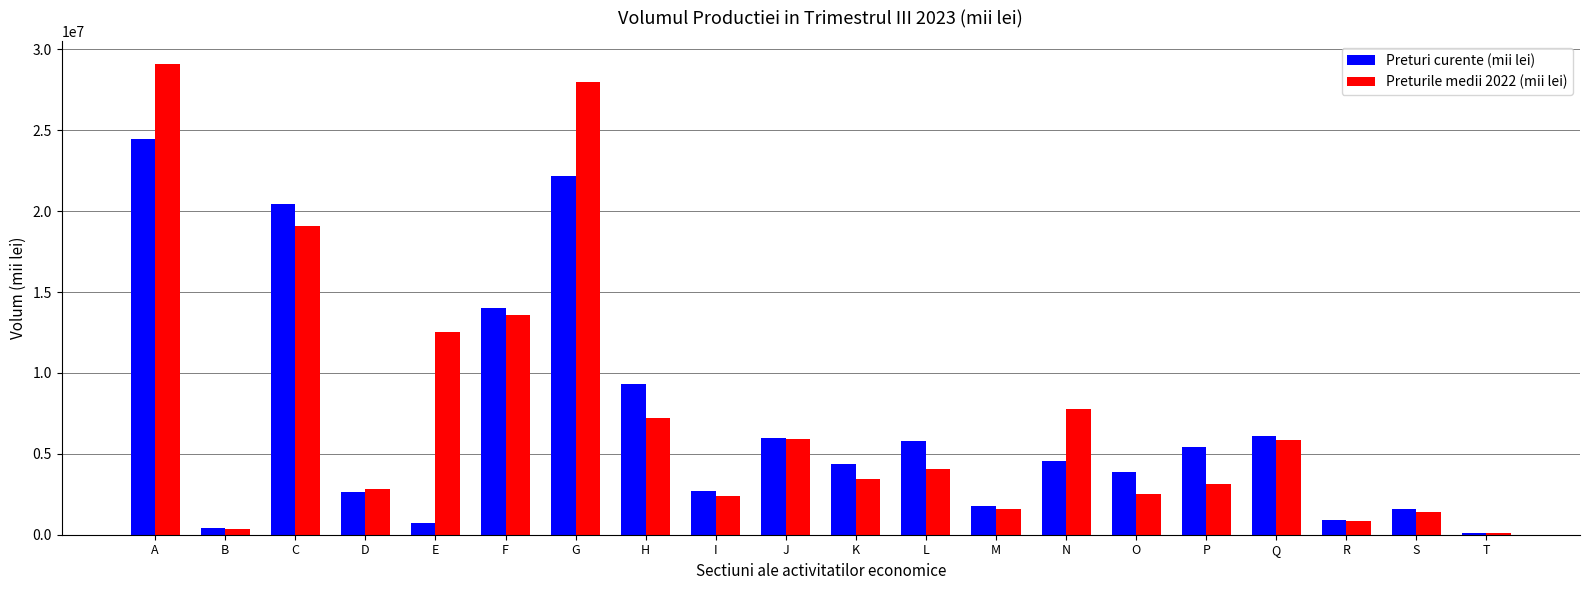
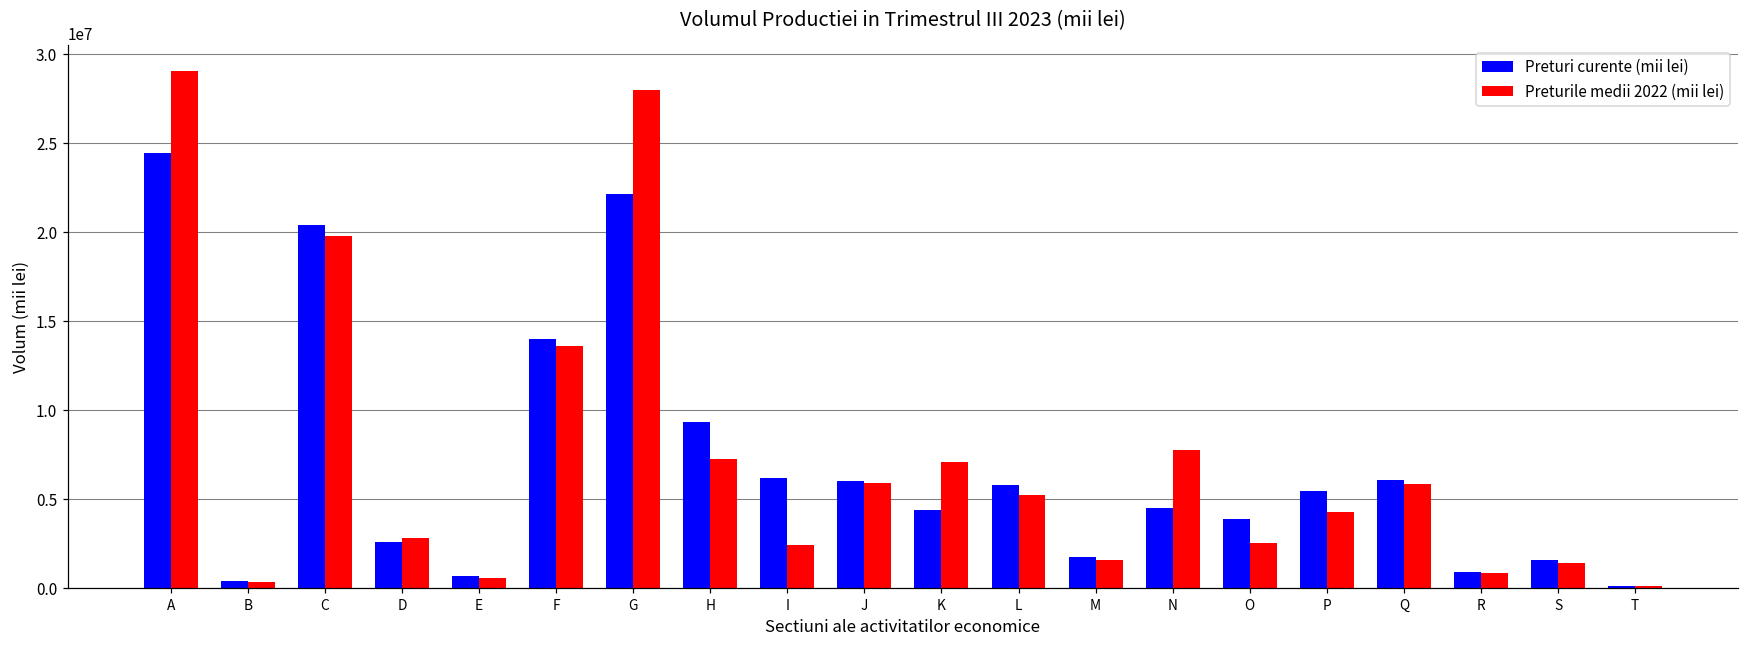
  {
    "Preturi curente (mii lei)": {
      "A": 24500000,
      "B": 400000,
      "C": 20400000,
      "D": 2600000,
      "E": 700000,
      "F": 14000000,
      "G": 22200000,
      "H": 9300000,
-     "I": 2700000,
+     "I": 6200000,
      "J": 6000000,
      "K": 4400000,
      "L": 5800000,
      "M": 1800000,
      "N": 4500000,
      "O": 3900000,
      "P": 5400000,
      "Q": 6100000,
      "R": 900000,
      "S": 1600000
    },
    "Preturile medii 2022 (mii lei)": {
      "A": 29100000,
      "B": 400000,
-     "C": 19100000,
+     "C": 19800000,
      "D": 2800000,
-     "E": 12500000,
+     "E": 600000,
      "F": 13600000,
      "G": 28000000,
      "H": 7200000,
      "I": 2400000,
      "J": 5900000,
-     "K": 3400000,
-     "L": 4000000,
+     "K": 7100000,
+     "L": 5300000,
      "M": 1600000,
      "N": 7800000,
      "O": 2500000,
-     "P": 3100000,
+     "P": 4300000,
      "Q": 5800000,
      "R": 900000,
      "S": 1400000
    }
  }
